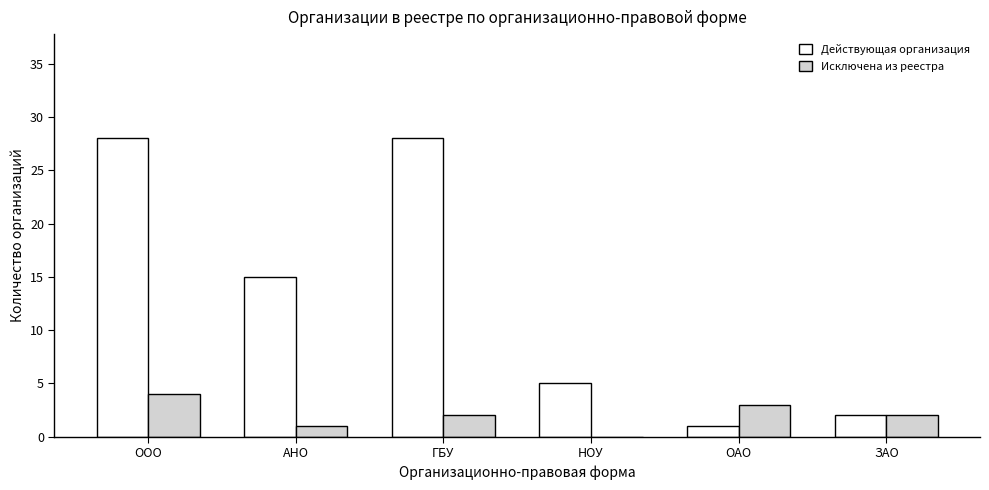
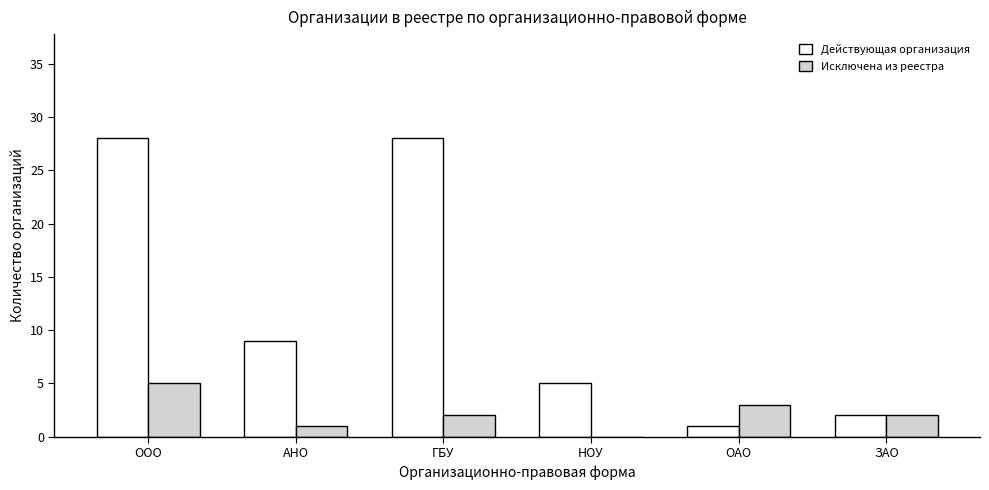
  {
    "Действующая организация": {
      "ООО": 28,
-     "АНО": 15,
+     "АНО": 9,
      "ГБУ": 28,
      "НОУ": 5,
      "ОАО": 1,
      "ЗАО": 2
    },
    "Исключена из реестра": {
-     "ООО": 4,
+     "ООО": 5,
      "АНО": 1,
      "ГБУ": 2,
      "НОУ": 0,
      "ОАО": 3,
      "ЗАО": 2
    }
  }
